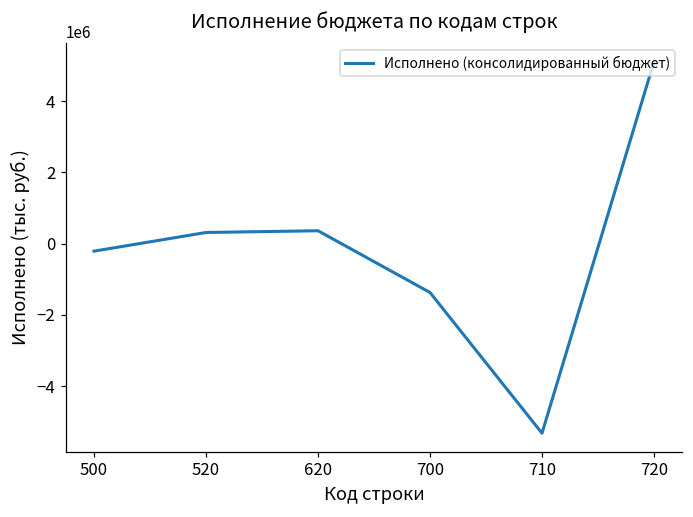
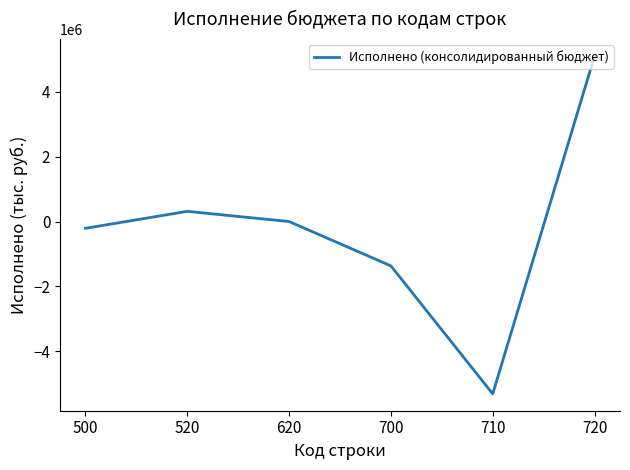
  {
    "500": -200000,
    "520": 300000,
-   "620": 400000,
+   "620": 0,
    "700": -1400000,
    "710": -5300000
  }
